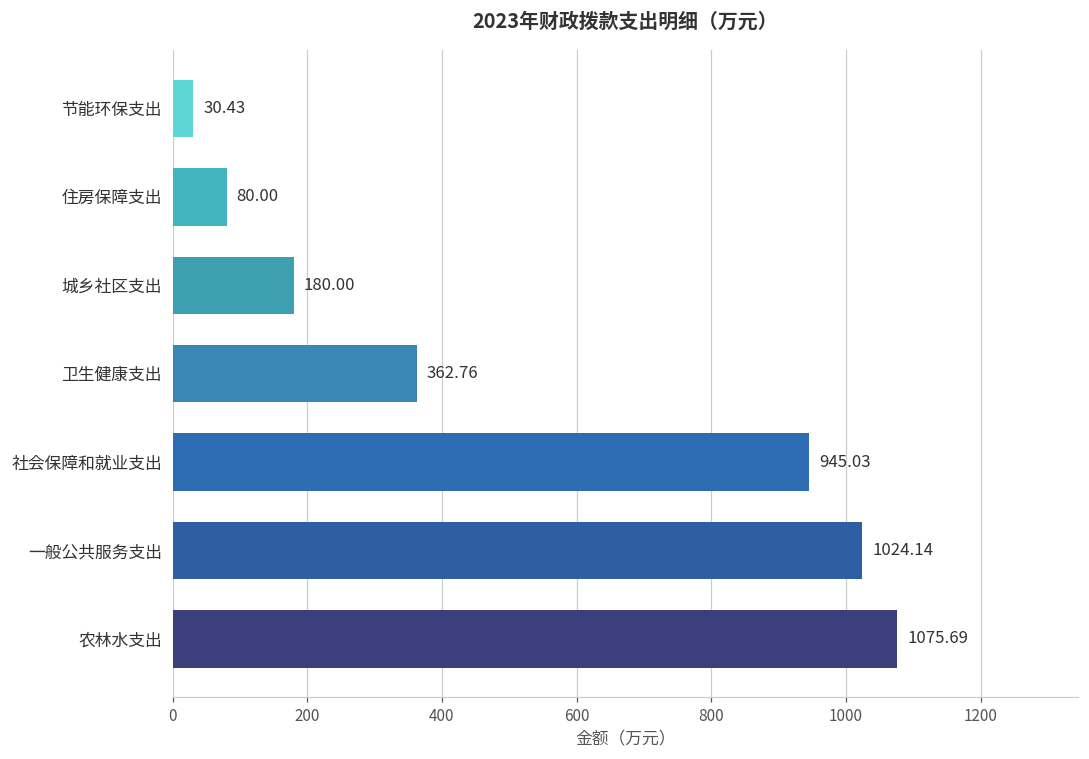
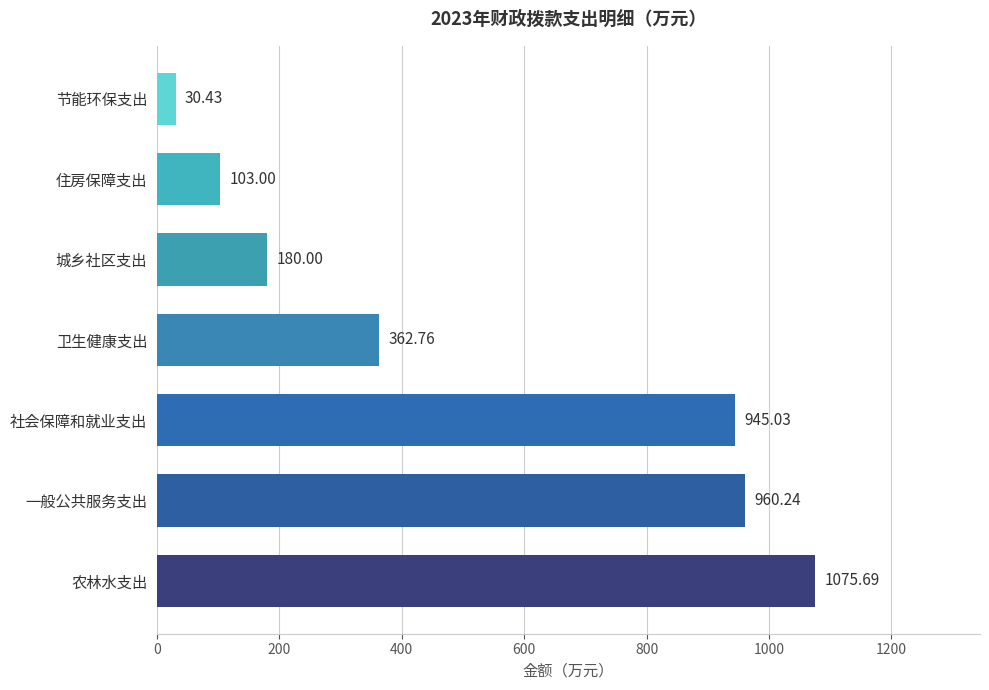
  {
    "节能环保支出": 30.43,
-   "住房保障支出": 80.00,
+   "住房保障支出": 103.00,
    "城乡社区支出": 180.00,
    "卫生健康支出": 362.76,
    "社会保障和就业支出": 945.03,
-   "一般公共服务支出": 1024.14,
+   "一般公共服务支出": 960.24,
    "农林水支出": 1075.69
  }
